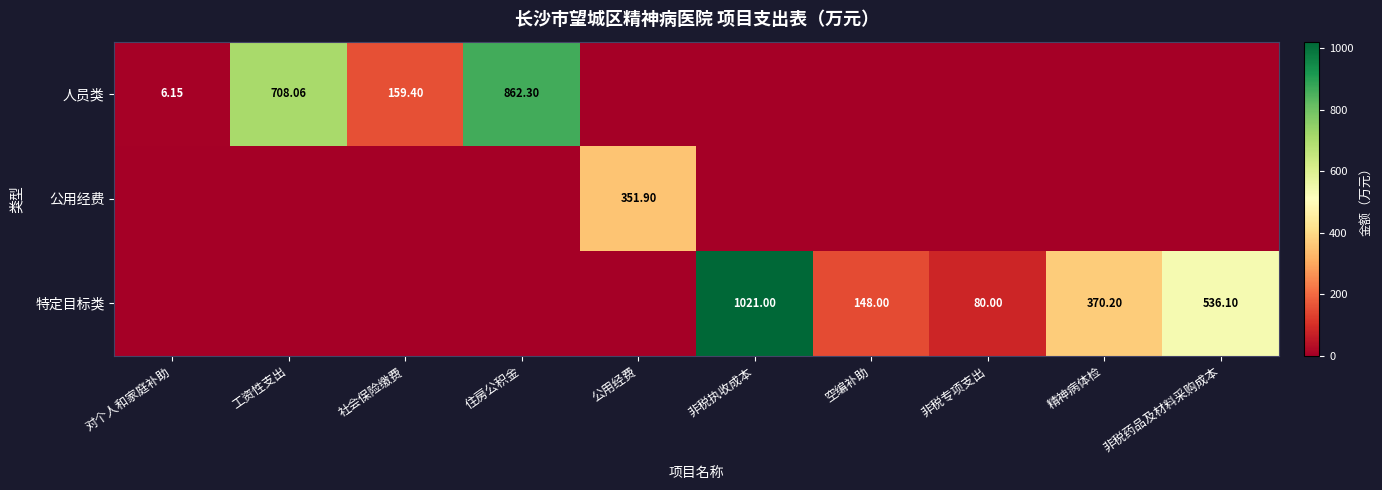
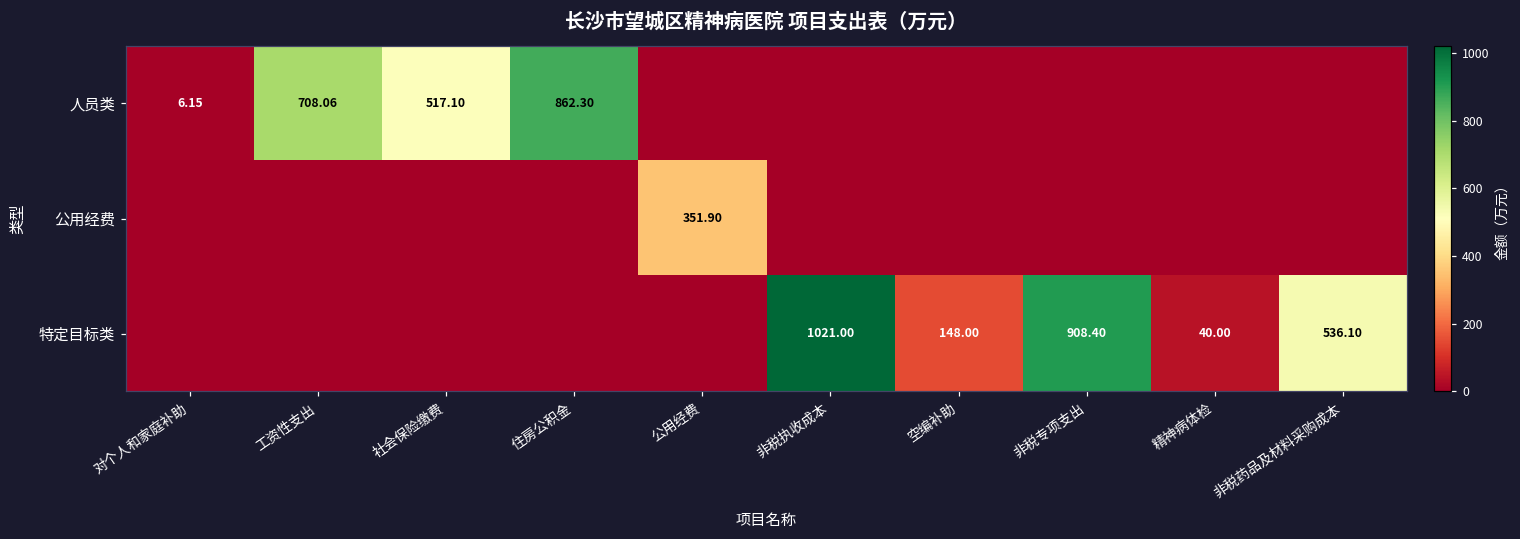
  {
    "人员类": {
      "对个人和家庭补助": 6.15,
      "工资性支出": 708.06,
-     "社会保险缴费": 159.40,
+     "社会保险缴费": 517.10,
      "住房公积金": 862.30
    },
    "公用经费": {
      "公用经费": 351.90
    },
    "特定目标类": {
      "非税执收成本": 1021.00,
      "空编补助": 148.00,
-     "非税专项支出": 80.00,
-     "精神病体检": 370.20,
+     "非税专项支出": 908.40,
+     "精神病体检": 40.00,
      "非税药品及材料采购成本": 536.10
    }
  }
